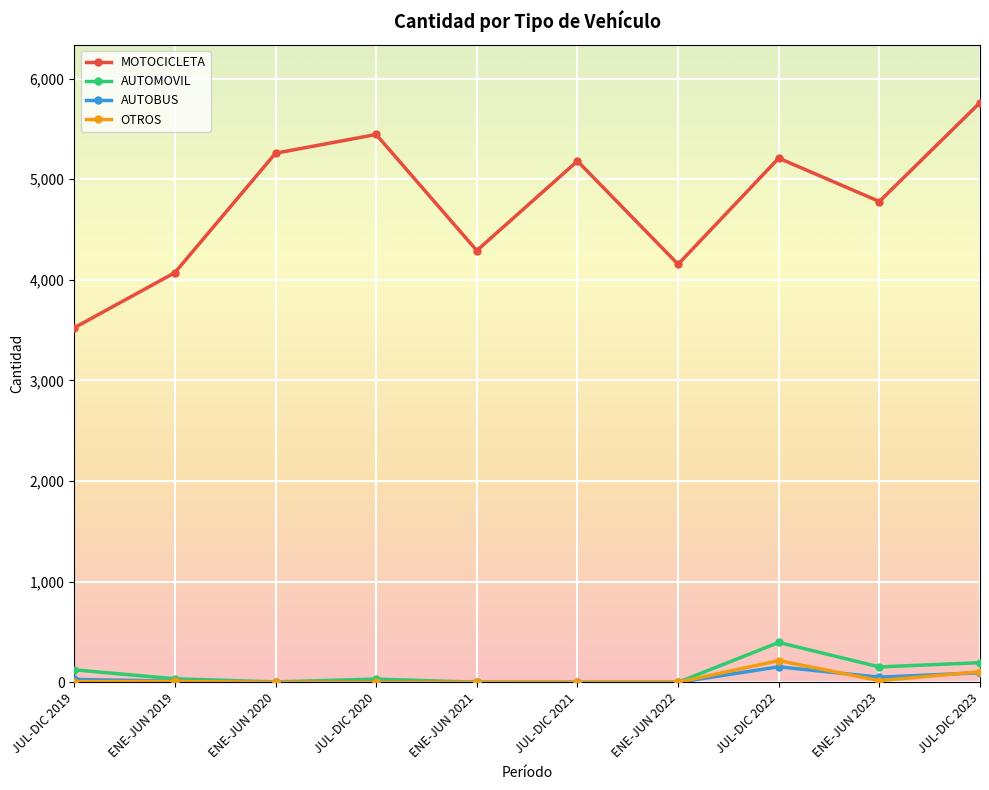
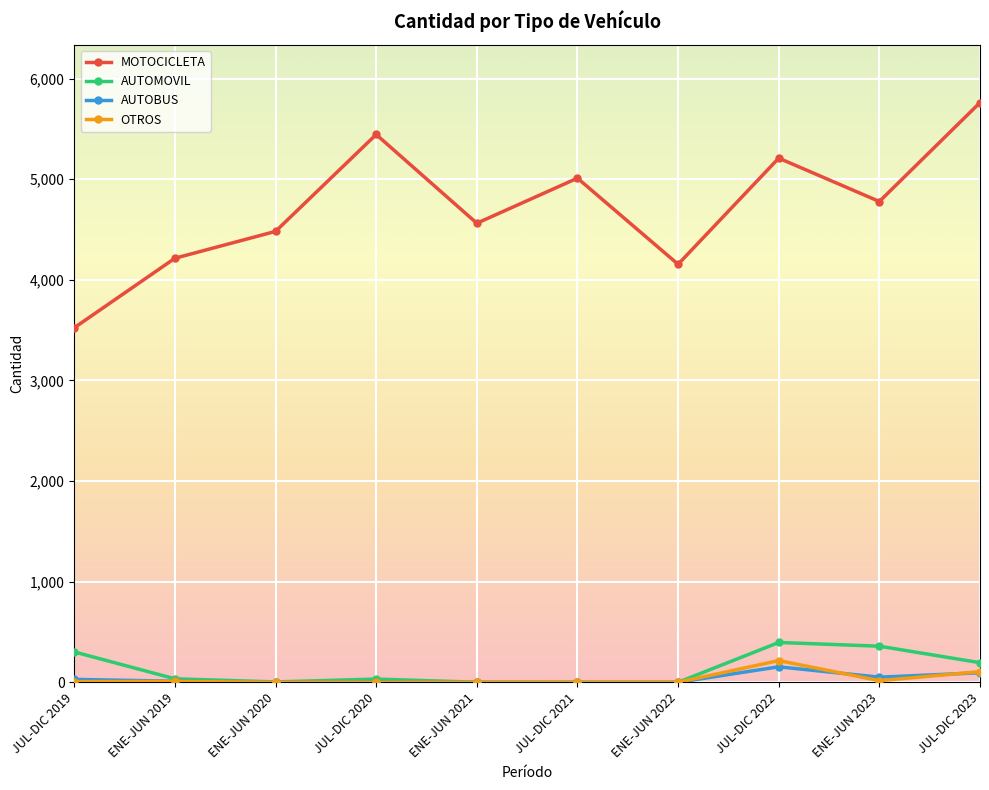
  {
    "MOTOCICLETA": {
      "JUL-DIC 2019": "3,520",
-     "ENE-JUN 2019": "4,070",
-     "ENE-JUN 2020": "5,260",
+     "ENE-JUN 2019": "4,220",
+     "ENE-JUN 2020": "4,480",
      "JUL-DIC 2020": "5,450",
-     "ENE-JUN 2021": "4,290",
-     "JUL-DIC 2021": "5,180",
+     "ENE-JUN 2021": "4,560",
+     "JUL-DIC 2021": "5,010",
      "ENE-JUN 2022": "4,160",
      "JUL-DIC 2022": "5,210",
      "ENE-JUN 2023": "4,780",
      "JUL-DIC 2023": "5,760"
    },
    "AUTOMOVIL": {
-     "JUL-DIC 2019": "120",
+     "JUL-DIC 2019": "300",
      "JUL-DIC 2020": "30",
      "JUL-DIC 2022": "400",
-     "ENE-JUN 2023": "150",
+     "ENE-JUN 2023": "360",
      "JUL-DIC 2023": "200"
    },
    "AUTOBUS": {
      "JUL-DIC 2022": "150",
      "ENE-JUN 2023": "50"
    },
    "OTROS": {
      "JUL-DIC 2022": "220",
      "ENE-JUN 2023": "20"
    }
  }
